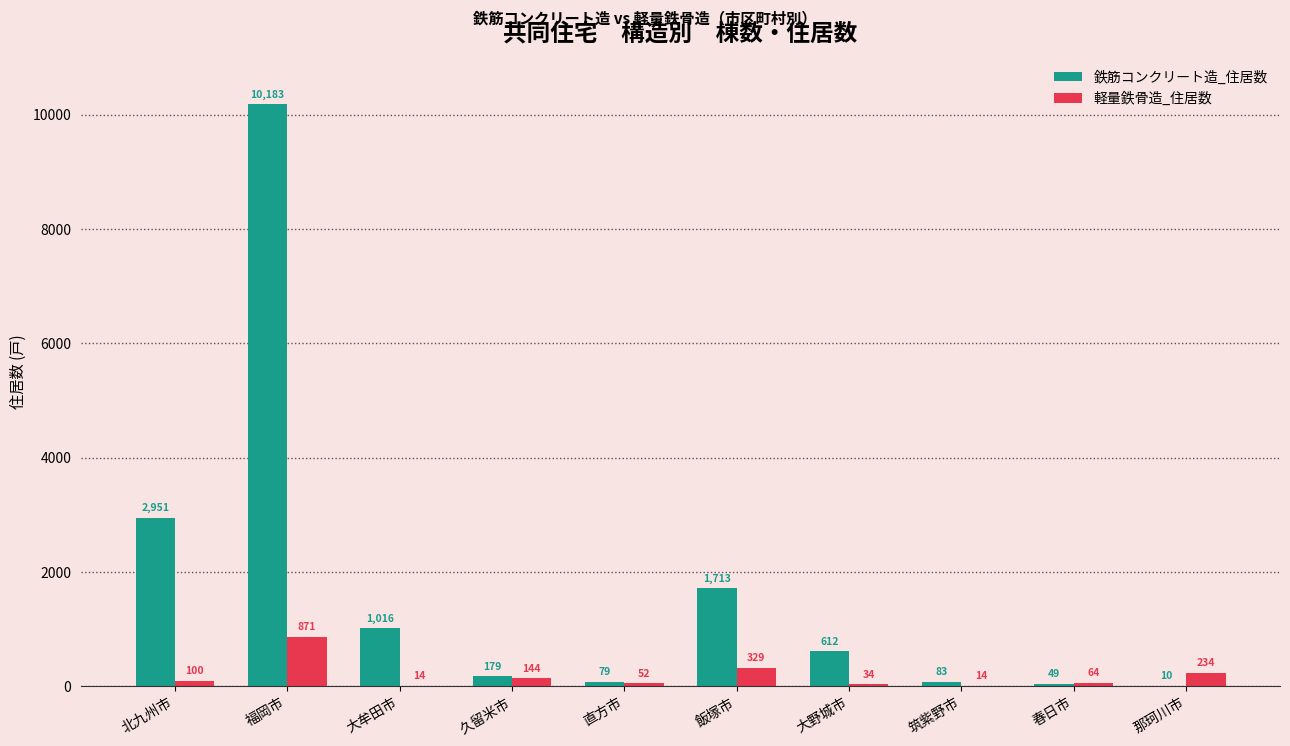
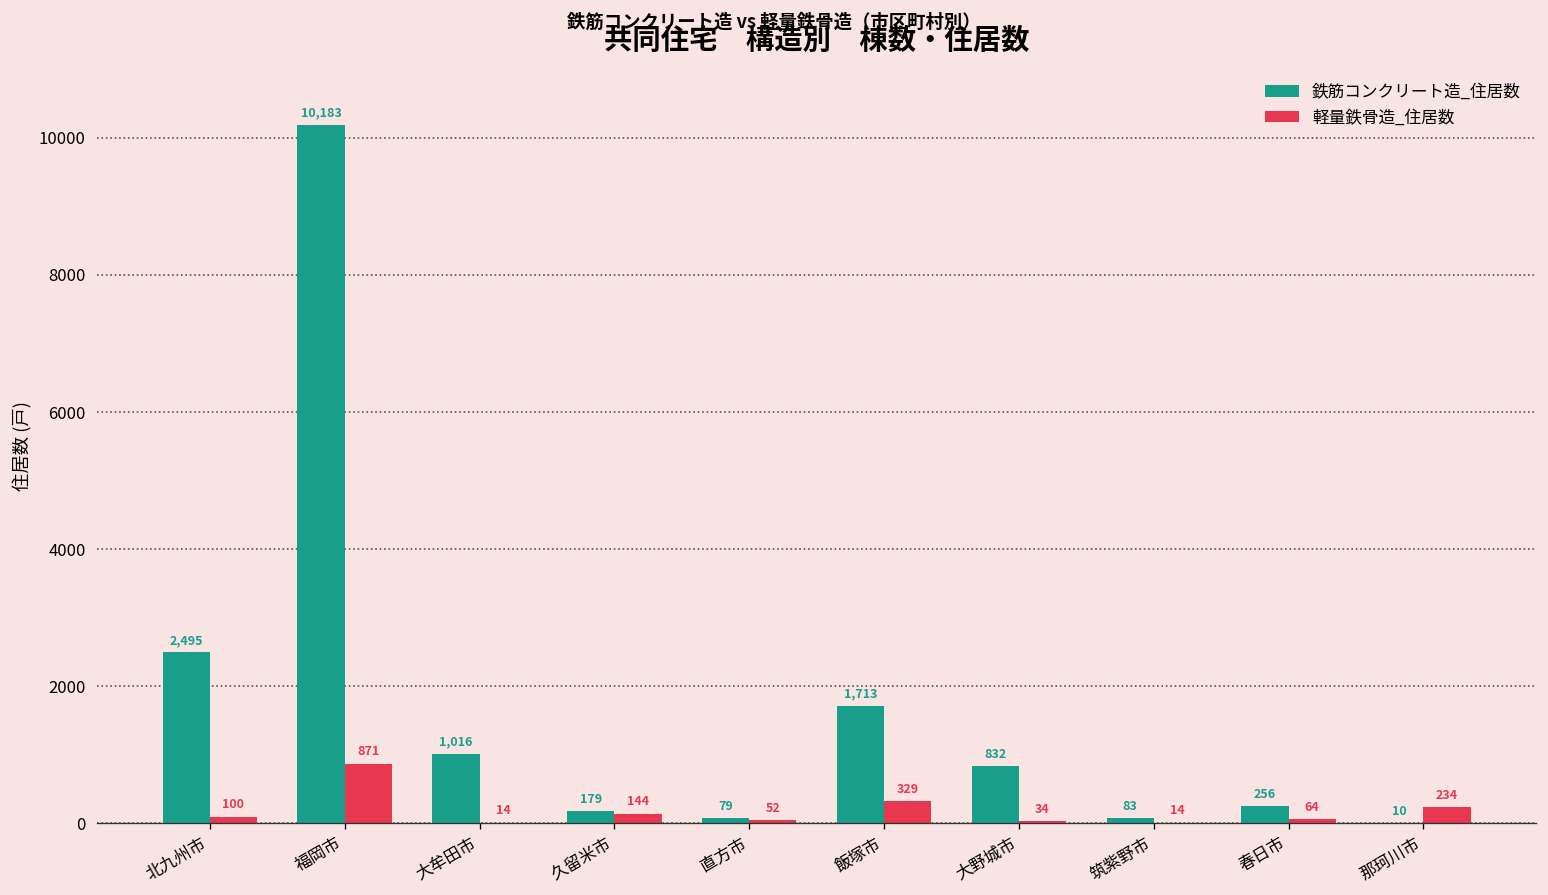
  {
    "鉄筋コンクリート造_住居数": {
-     "北九州市": "2,951",
+     "北九州市": "2,495",
      "福岡市": "10,183",
      "大牟田市": "1,016",
      "久留米市": "179",
      "直方市": "79",
      "飯塚市": "1,713",
-     "大野城市": "612",
+     "大野城市": "832",
      "筑紫野市": "83",
-     "春日市": "49",
+     "春日市": "256",
      "那珂川市": "10"
    },
    "軽量鉄骨造_住居数": {
      "北九州市": "100",
      "福岡市": "871",
      "大牟田市": "14",
      "久留米市": "144",
      "直方市": "52",
      "飯塚市": "329",
      "大野城市": "34",
      "筑紫野市": "14",
      "春日市": "64",
      "那珂川市": "234"
    }
  }
